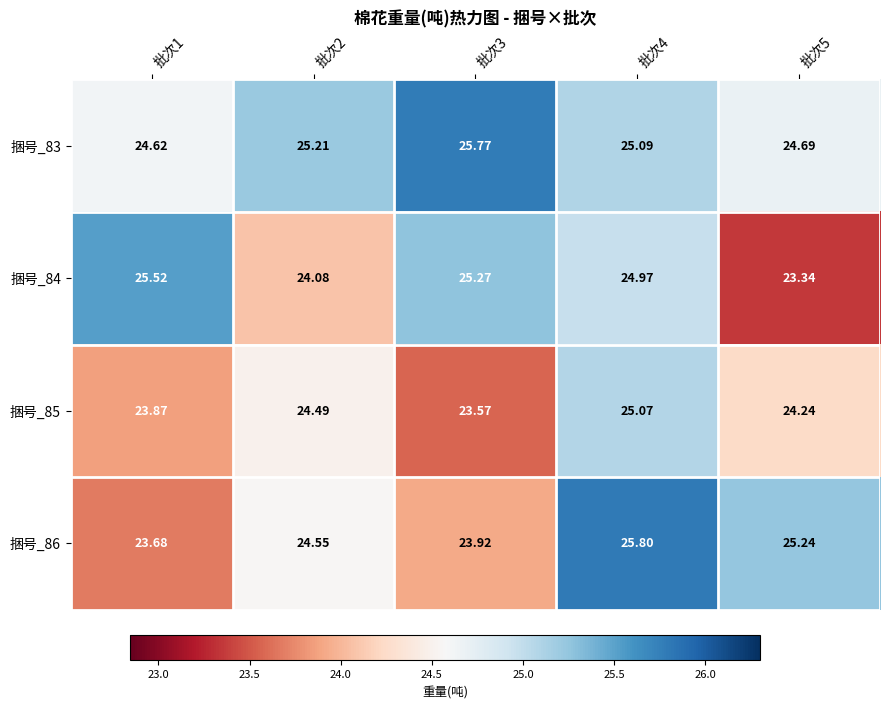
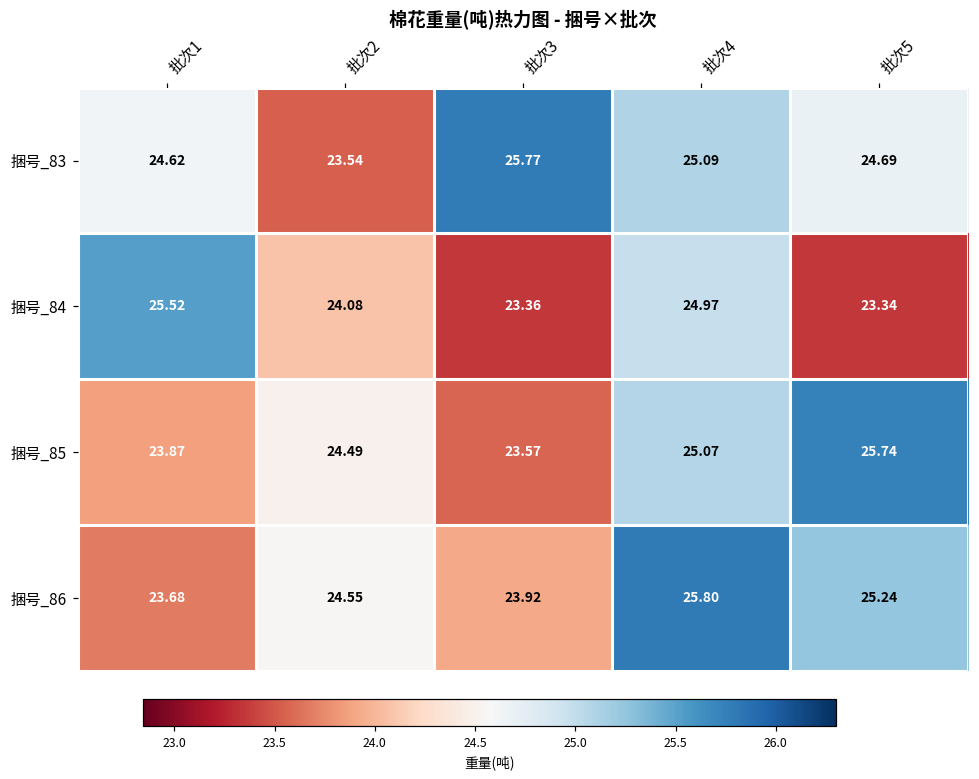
  {
    "捆号_83": {
      "批次1": 24.62,
-     "批次2": 25.21,
+     "批次2": 23.54,
      "批次3": 25.77,
      "批次4": 25.09,
      "批次5": 24.69
    },
    "捆号_84": {
      "批次1": 25.52,
      "批次2": 24.08,
-     "批次3": 25.27,
+     "批次3": 23.36,
      "批次4": 24.97,
      "批次5": 23.34
    },
    "捆号_85": {
      "批次1": 23.87,
      "批次2": 24.49,
      "批次3": 23.57,
      "批次4": 25.07,
-     "批次5": 24.24
+     "批次5": 25.74
    },
    "捆号_86": {
      "批次1": 23.68,
      "批次2": 24.55,
      "批次3": 23.92,
      "批次4": 25.80,
      "批次5": 25.24
    }
  }
